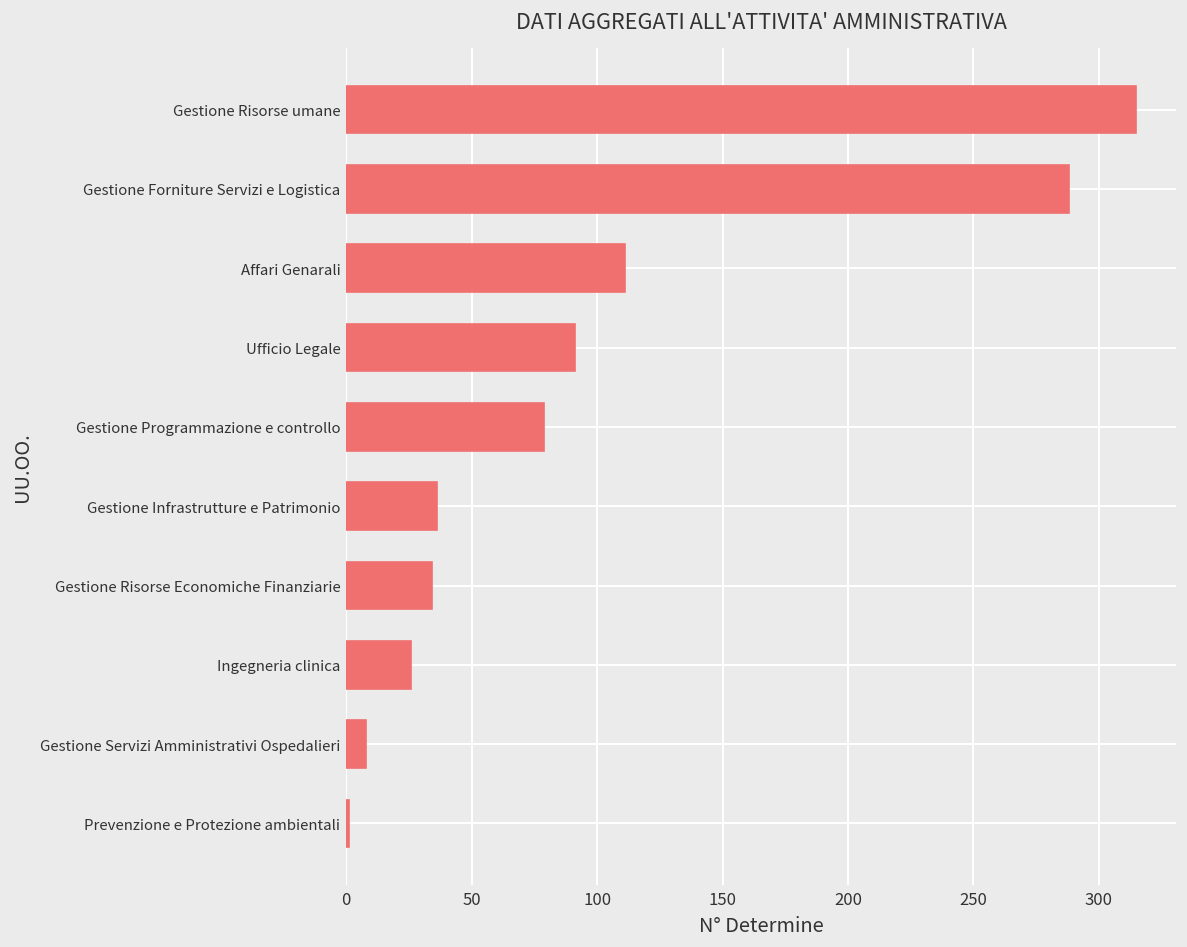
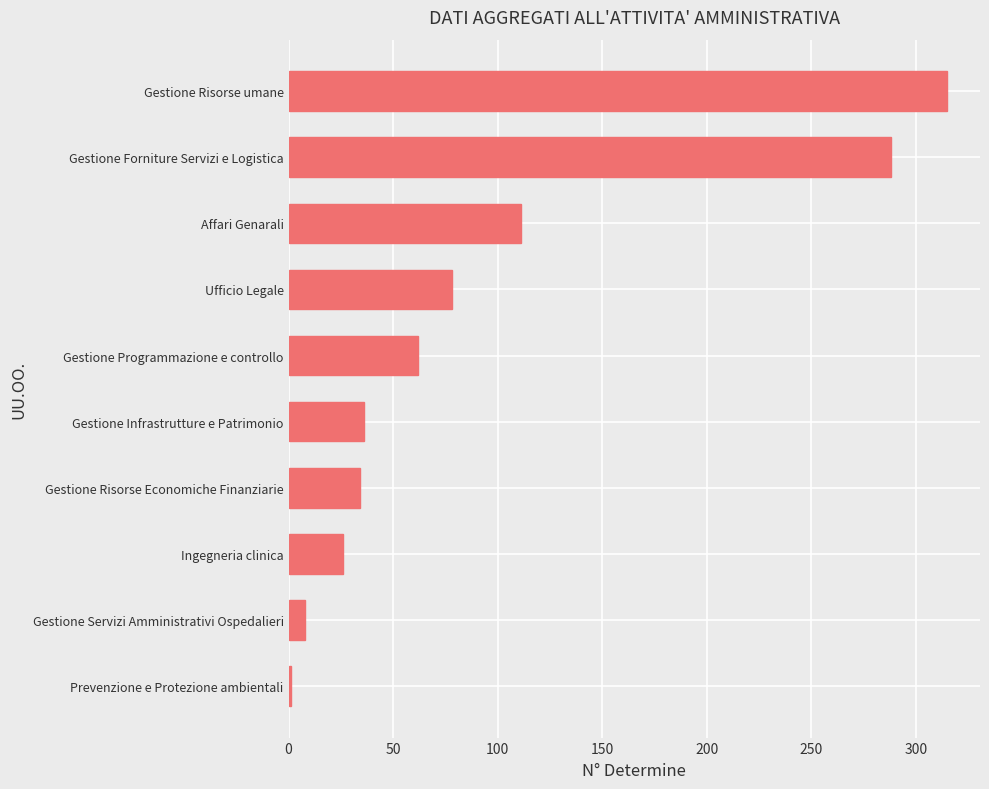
  {
    "Gestione Risorse umane": 315,
    "Gestione Forniture Servizi e Logistica": 288,
    "Affari Genarali": 111,
-   "Ufficio Legale": 91,
-   "Gestione Programmazione e controllo": 79,
+   "Ufficio Legale": 78,
+   "Gestione Programmazione e controllo": 62,
    "Gestione Infrastrutture e Patrimonio": 36,
    "Gestione Risorse Economiche Finanziarie": 34,
    "Ingegneria clinica": 26,
    "Gestione Servizi Amministrativi Ospedalieri": 8
  }
